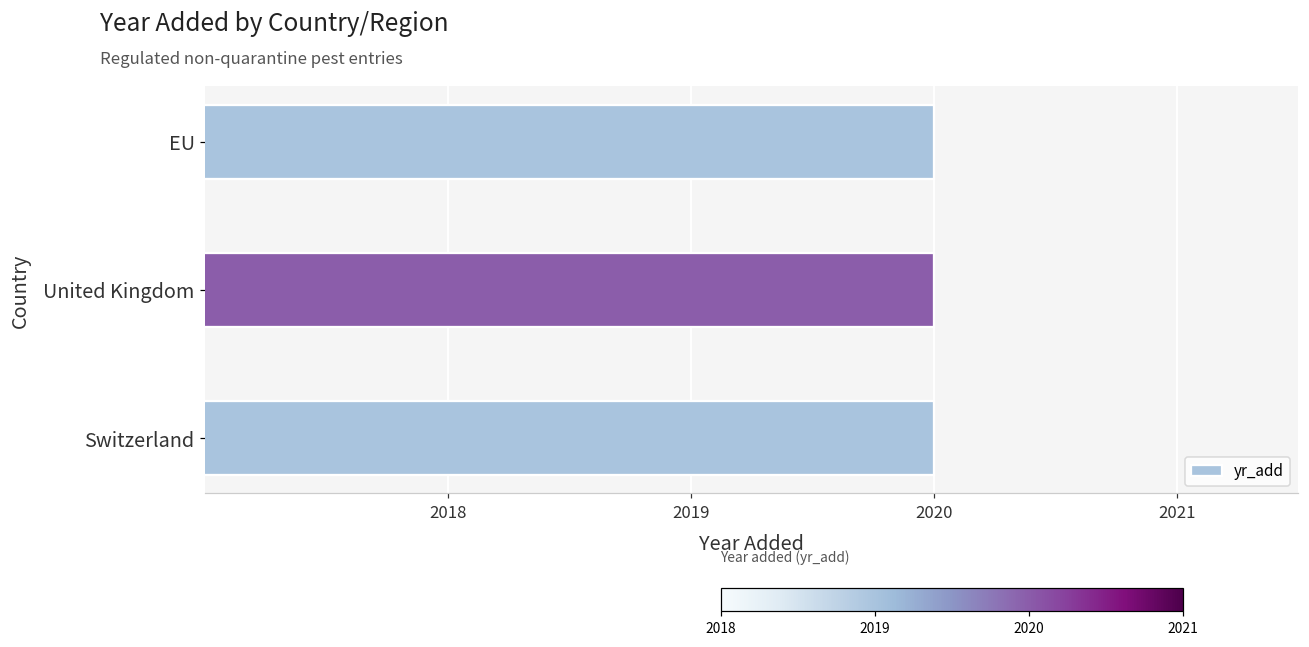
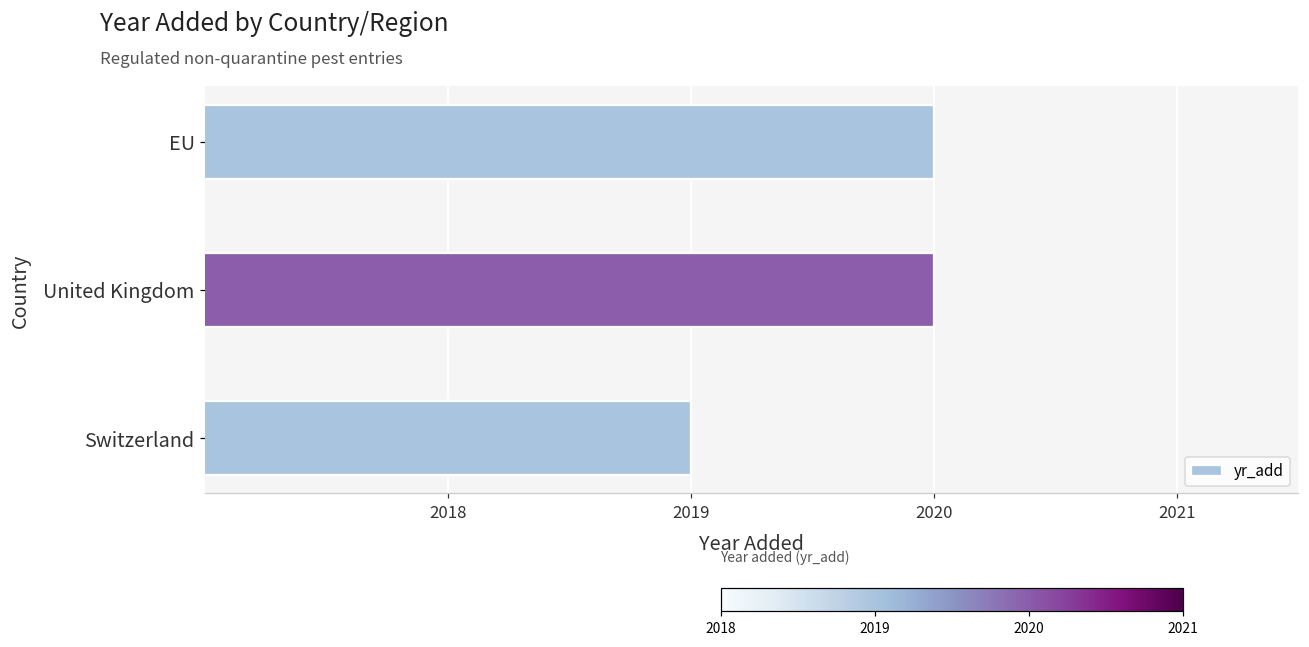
  {
    "EU": 2020,
    "United Kingdom": 2020,
-   "Switzerland": 2020
+   "Switzerland": 2019
  }
